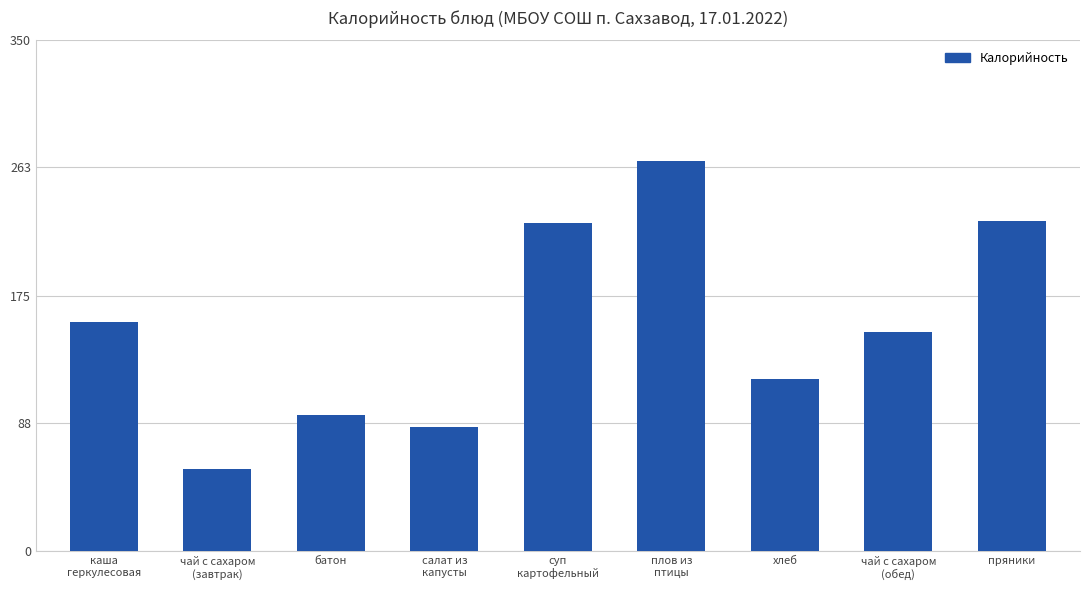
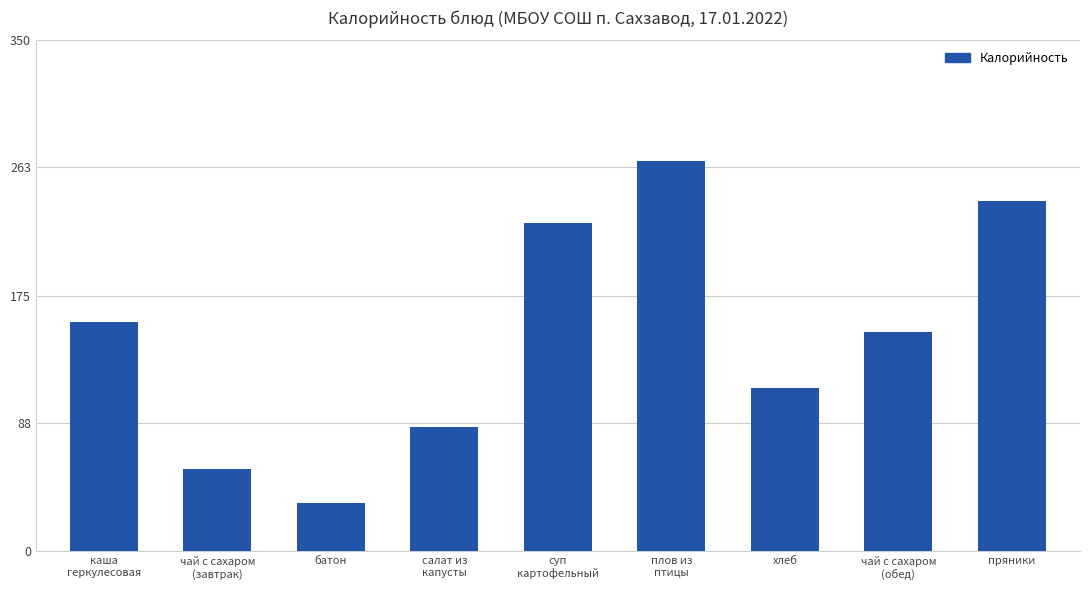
  {
    "каша геркулесовая": 157,
    "чай с сахаром (завтрак)": 56,
-   "батон": 93,
+   "батон": 33,
    "салат из капусты": 85,
    "суп картофельный": 225,
    "плов из птицы": 267,
-   "хлеб": 118,
+   "хлеб": 112,
    "чай с сахаром (обед)": 150,
-   "пряники": 226
+   "пряники": 240
  }
